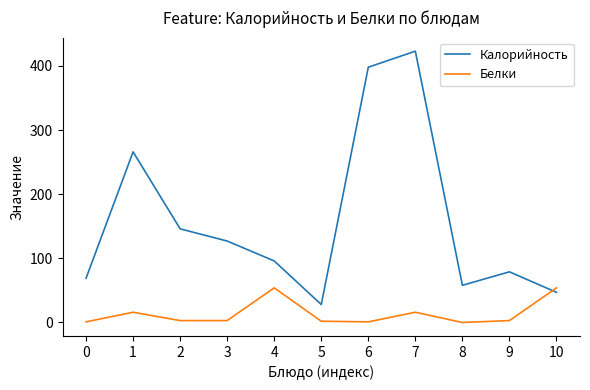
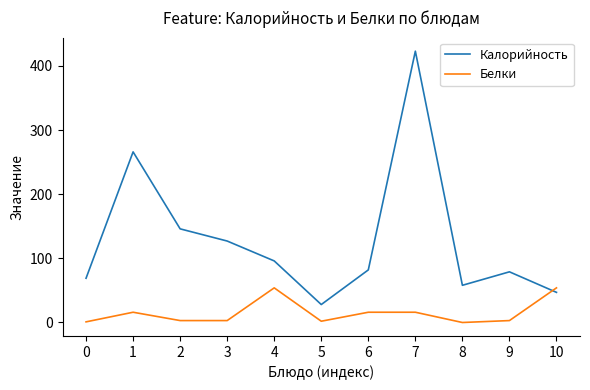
  {
    "Калорийность": {
      "0": 70,
      "1": 270,
      "2": 150,
      "3": 130,
      "4": 100,
      "5": 30,
-     "6": 400,
+     "6": 80,
      "7": 420,
      "8": 60,
      "9": 80,
      "10": 50
    },
    "Белки": {
      "0": 0,
      "1": 20,
      "2": 0,
      "3": 0,
      "4": 50,
      "5": 0,
-     "6": 0,
+     "6": 20,
      "7": 20,
      "8": 0,
      "9": 0,
      "10": 50
    }
  }
